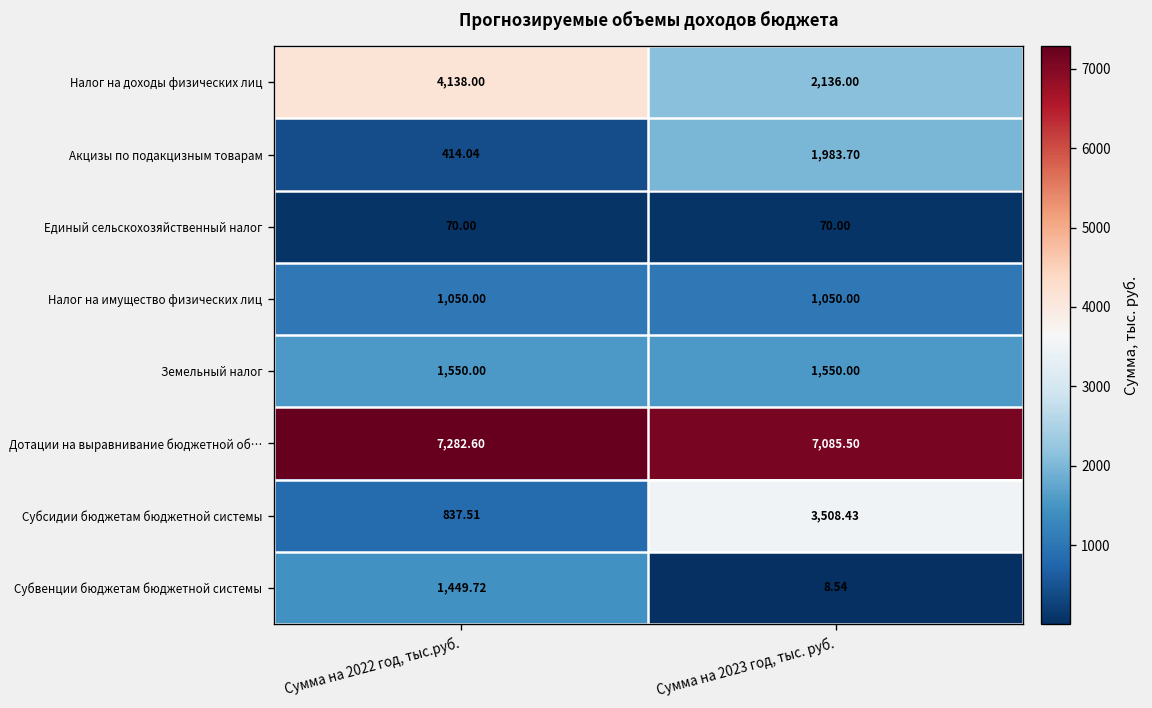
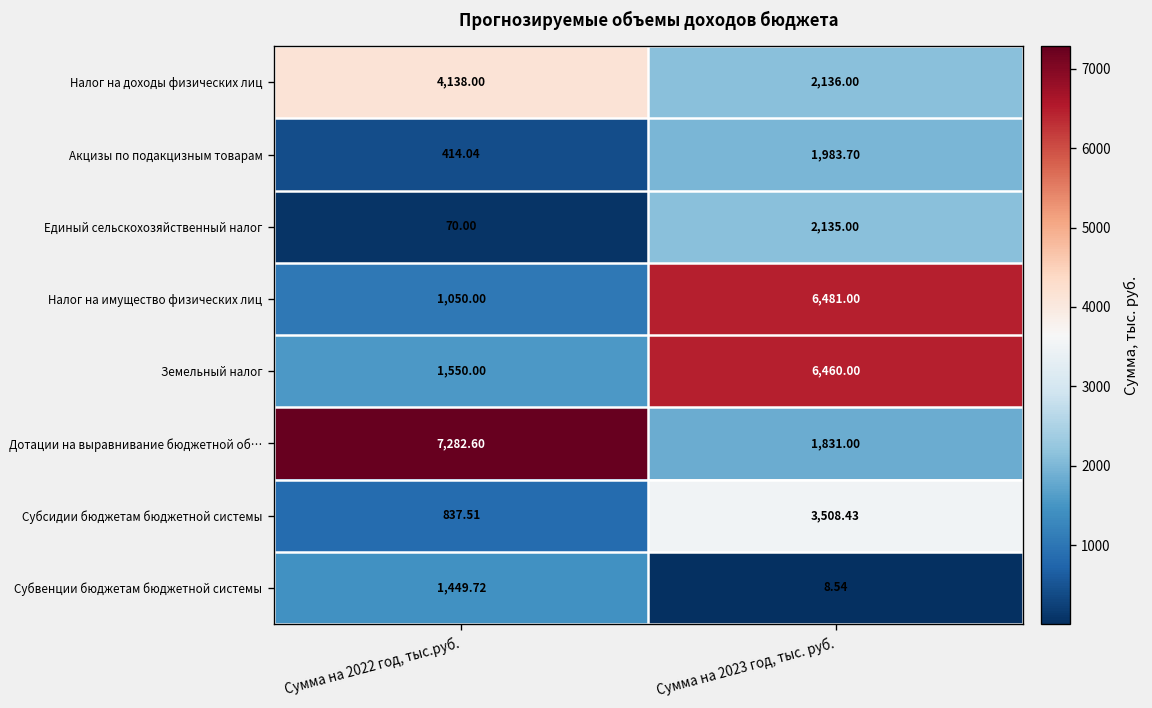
  {
    "Налог на доходы физических лиц": {
      "Сумма на 2022 год, тыс.руб.": "4,138.00",
      "Сумма на 2023 год, тыс. руб.": "2,136.00"
    },
    "Акцизы по подакцизным товарам": {
      "Сумма на 2022 год, тыс.руб.": "414.04",
      "Сумма на 2023 год, тыс. руб.": "1,983.70"
    },
    "Единый сельскохозяйственный налог": {
      "Сумма на 2022 год, тыс.руб.": "70.00",
-     "Сумма на 2023 год, тыс. руб.": "70.00"
+     "Сумма на 2023 год, тыс. руб.": "2,135.00"
    },
    "Налог на имущество физических лиц": {
      "Сумма на 2022 год, тыс.руб.": "1,050.00",
-     "Сумма на 2023 год, тыс. руб.": "1,050.00"
+     "Сумма на 2023 год, тыс. руб.": "6,481.00"
    },
    "Земельный налог": {
      "Сумма на 2022 год, тыс.руб.": "1,550.00",
-     "Сумма на 2023 год, тыс. руб.": "1,550.00"
+     "Сумма на 2023 год, тыс. руб.": "6,460.00"
    },
    "Дотации на выравнивание бюджетной об…": {
      "Сумма на 2022 год, тыс.руб.": "7,282.60",
-     "Сумма на 2023 год, тыс. руб.": "7,085.50"
+     "Сумма на 2023 год, тыс. руб.": "1,831.00"
    },
    "Субсидии бюджетам бюджетной системы": {
      "Сумма на 2022 год, тыс.руб.": "837.51",
      "Сумма на 2023 год, тыс. руб.": "3,508.43"
    },
    "Субвенции бюджетам бюджетной системы": {
      "Сумма на 2022 год, тыс.руб.": "1,449.72",
      "Сумма на 2023 год, тыс. руб.": "8.54"
    }
  }
